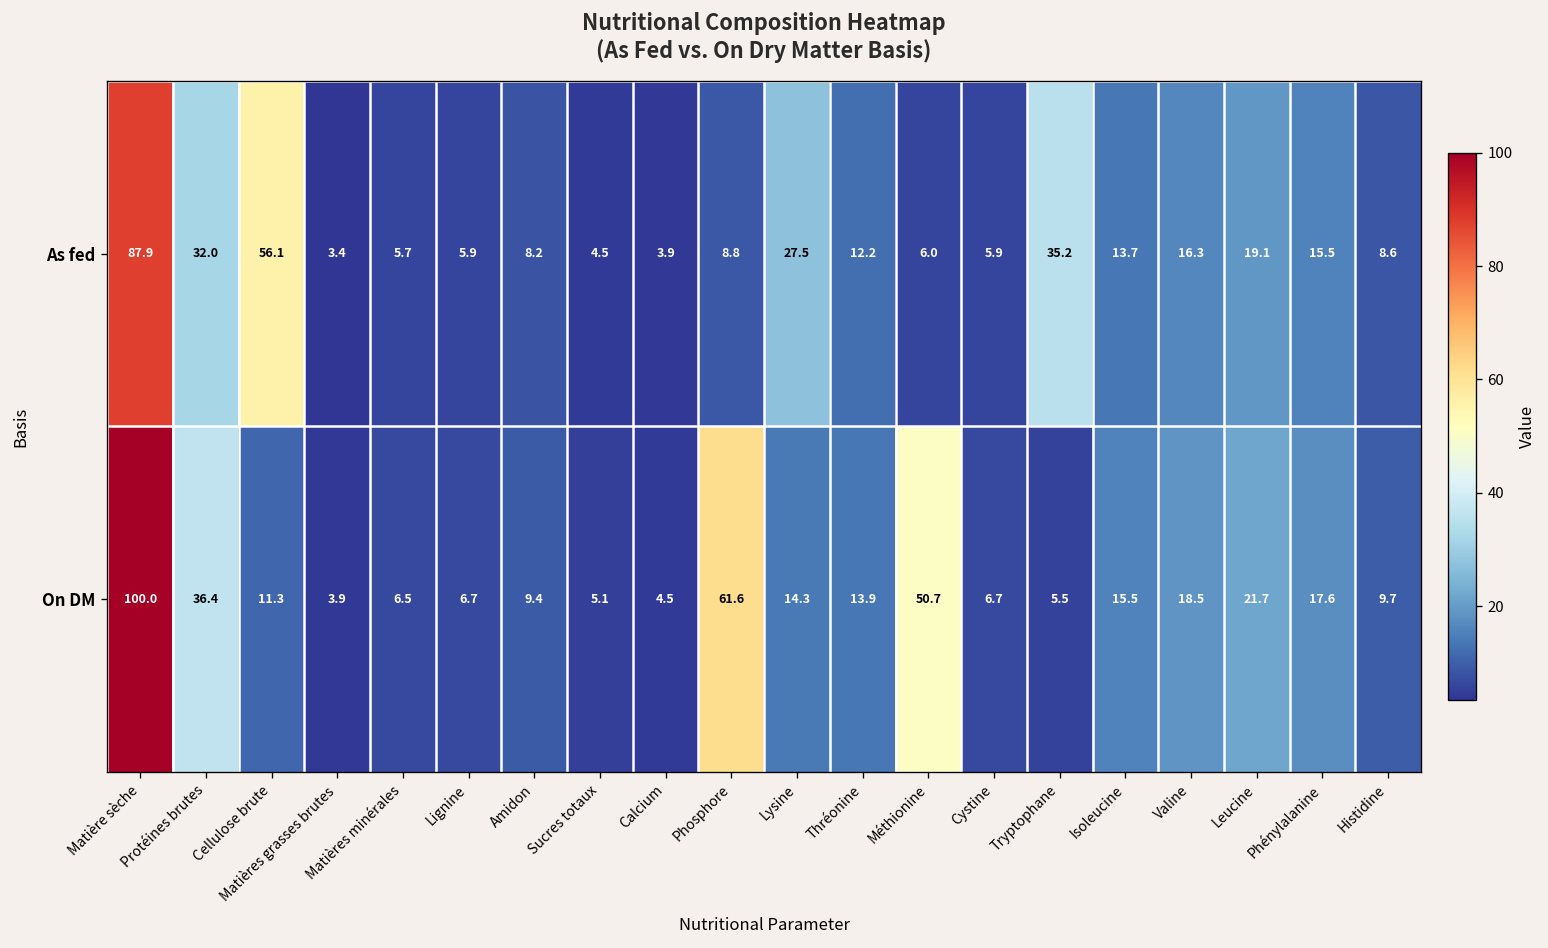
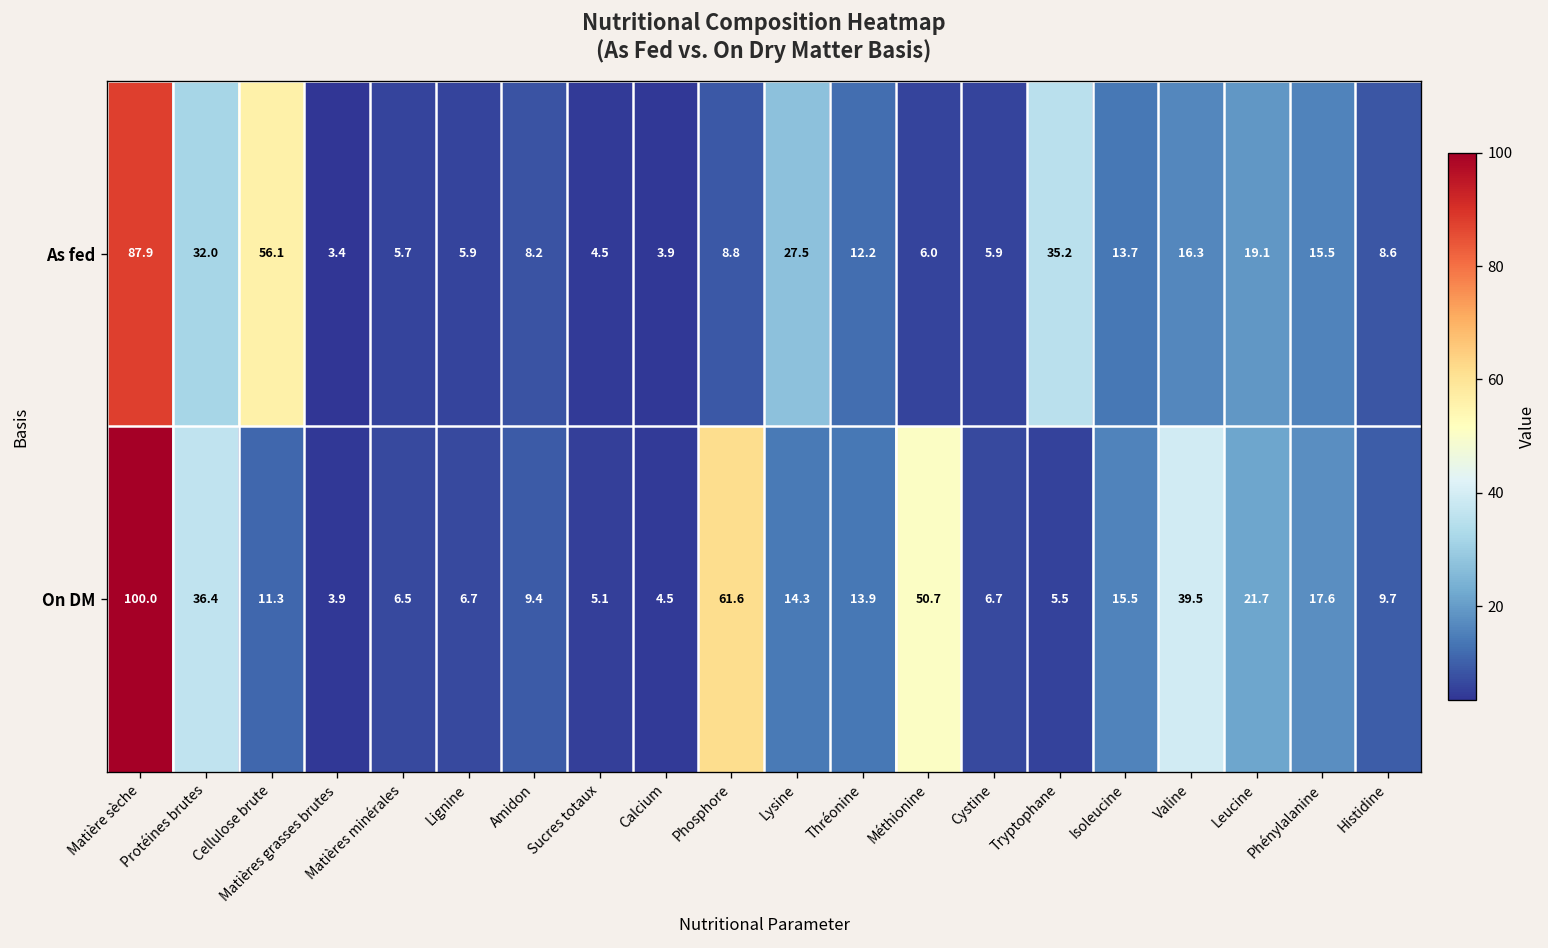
  {
    "As fed": {
      "Matière sèche": 87.9,
      "Protéines brutes": 32.0,
      "Cellulose brute": 56.1,
      "Matières grasses brutes": 3.4,
      "Matières minérales": 5.7,
      "Lignine": 5.9,
      "Amidon": 8.2,
      "Sucres totaux": 4.5,
      "Calcium": 3.9,
      "Phosphore": 8.8,
      "Lysine": 27.5,
      "Thréonine": 12.2,
      "Méthionine": 6.0,
      "Cystine": 5.9,
      "Tryptophane": 35.2,
      "Isoleucine": 13.7,
      "Valine": 16.3,
      "Leucine": 19.1,
      "Phénylalanine": 15.5,
      "Histidine": 8.6
    },
    "On DM": {
      "Matière sèche": 100.0,
      "Protéines brutes": 36.4,
      "Cellulose brute": 11.3,
      "Matières grasses brutes": 3.9,
      "Matières minérales": 6.5,
      "Lignine": 6.7,
      "Amidon": 9.4,
      "Sucres totaux": 5.1,
      "Calcium": 4.5,
      "Phosphore": 61.6,
      "Lysine": 14.3,
      "Thréonine": 13.9,
      "Méthionine": 50.7,
      "Cystine": 6.7,
      "Tryptophane": 5.5,
      "Isoleucine": 15.5,
-     "Valine": 18.5,
+     "Valine": 39.5,
      "Leucine": 21.7,
      "Phénylalanine": 17.6,
      "Histidine": 9.7
    }
  }
